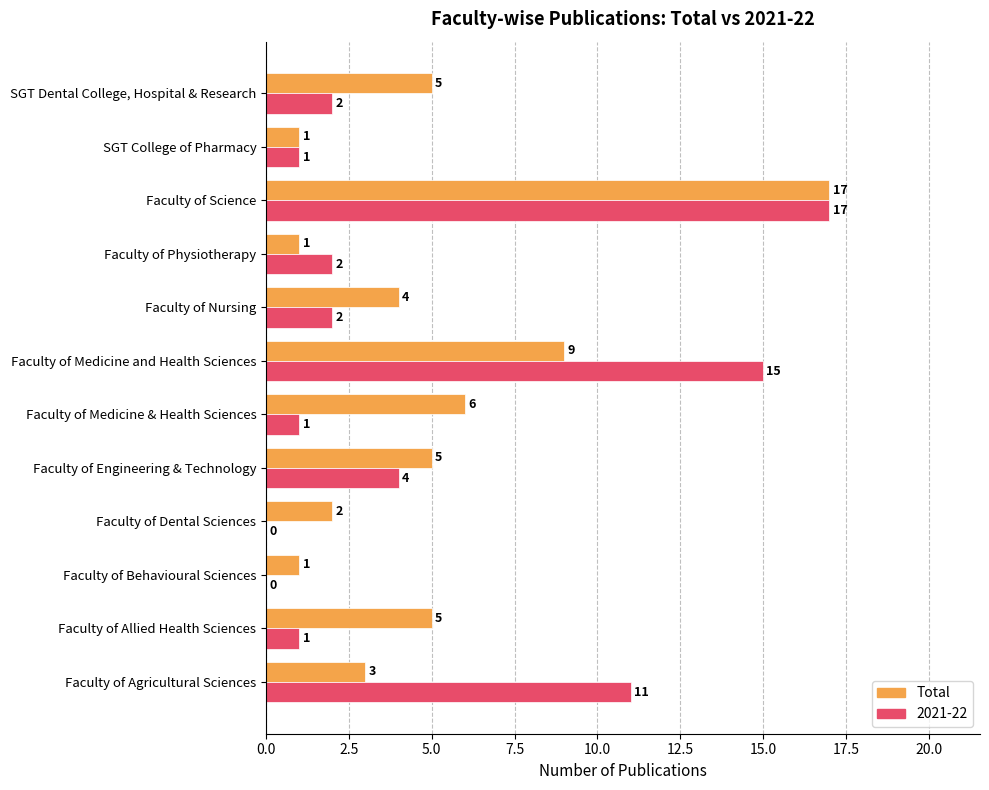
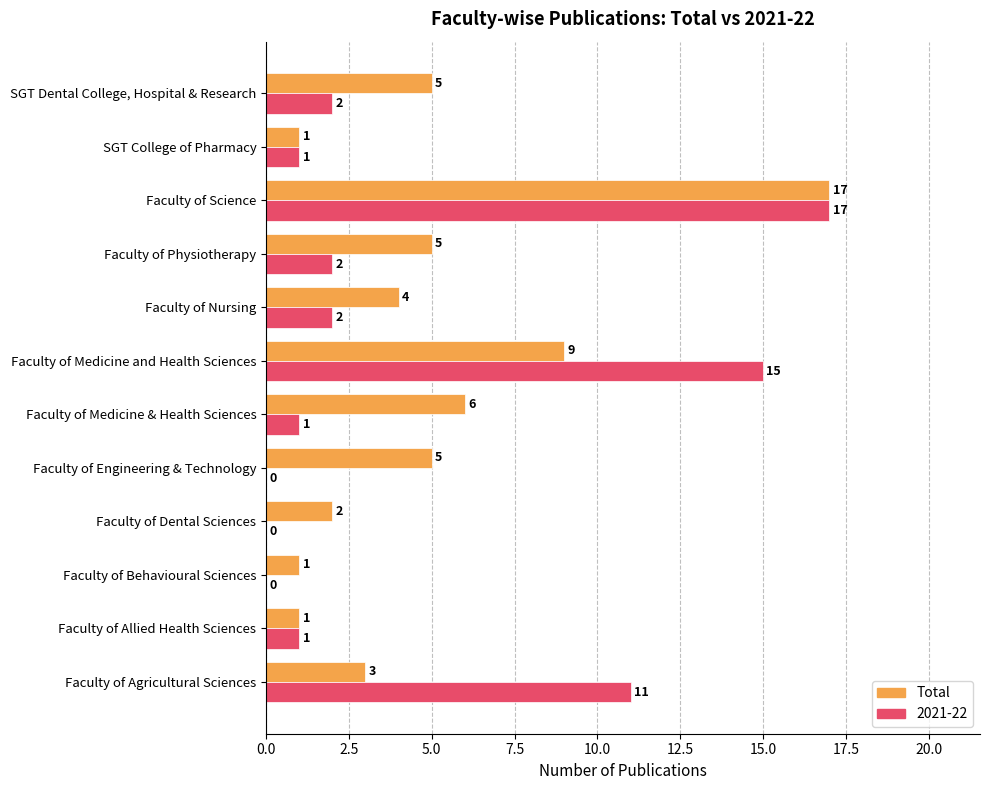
  {
    "Total": {
      "SGT Dental College, Hospital & Research": 5,
      "SGT College of Pharmacy": 1,
      "Faculty of Science": 17,
-     "Faculty of Physiotherapy": 1,
+     "Faculty of Physiotherapy": 5,
      "Faculty of Nursing": 4,
      "Faculty of Medicine and Health Sciences": 9,
      "Faculty of Medicine & Health Sciences": 6,
      "Faculty of Engineering & Technology": 5,
      "Faculty of Dental Sciences": 2,
      "Faculty of Behavioural Sciences": 1,
-     "Faculty of Allied Health Sciences": 5,
+     "Faculty of Allied Health Sciences": 1,
      "Faculty of Agricultural Sciences": 3
    },
    "2021-22": {
      "SGT Dental College, Hospital & Research": 2,
      "SGT College of Pharmacy": 1,
      "Faculty of Science": 17,
      "Faculty of Physiotherapy": 2,
      "Faculty of Nursing": 2,
      "Faculty of Medicine and Health Sciences": 15,
      "Faculty of Medicine & Health Sciences": 1,
-     "Faculty of Engineering & Technology": 4,
+     "Faculty of Engineering & Technology": 0,
      "Faculty of Dental Sciences": 0,
      "Faculty of Behavioural Sciences": 0,
      "Faculty of Allied Health Sciences": 1,
      "Faculty of Agricultural Sciences": 11
    }
  }
